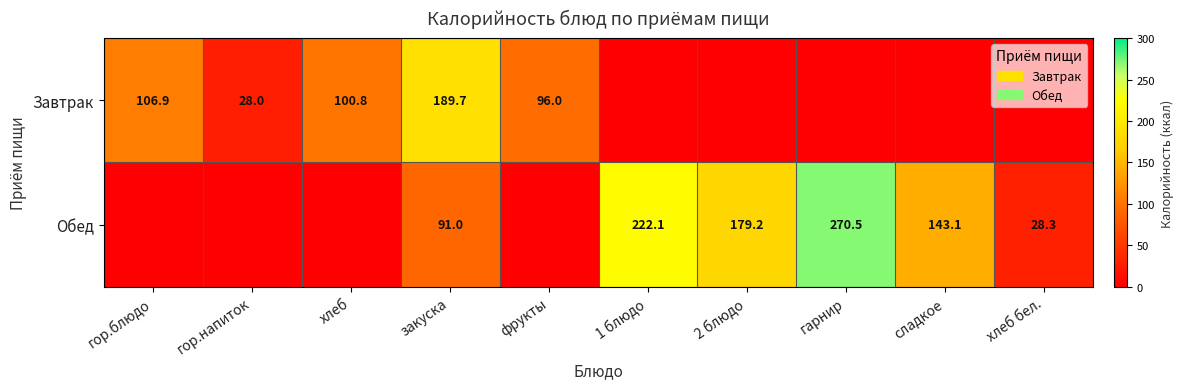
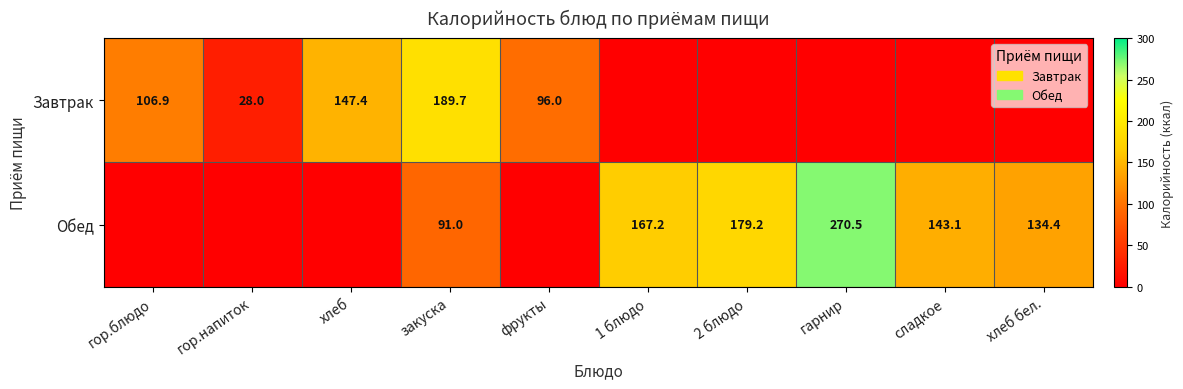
  {
    "Завтрак": {
      "гор.блюдо": 106.9,
      "гор.напиток": 28.0,
-     "хлеб": 100.8,
+     "хлеб": 147.4,
      "закуска": 189.7,
      "фрукты": 96.0
    },
    "Обед": {
      "закуска": 91.0,
-     "1 блюдо": 222.1,
+     "1 блюдо": 167.2,
      "2 блюдо": 179.2,
      "гарнир": 270.5,
      "сладкое": 143.1,
-     "хлеб бел.": 28.3
+     "хлеб бел.": 134.4
    }
  }
